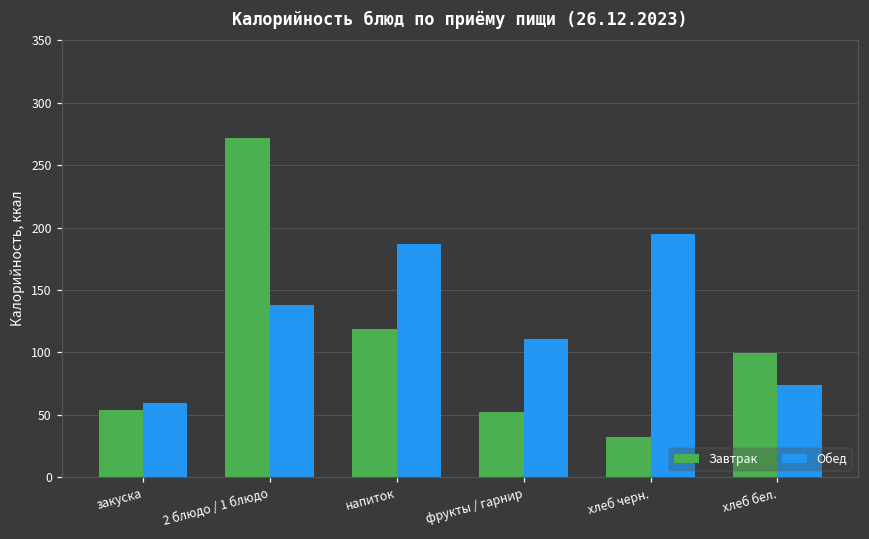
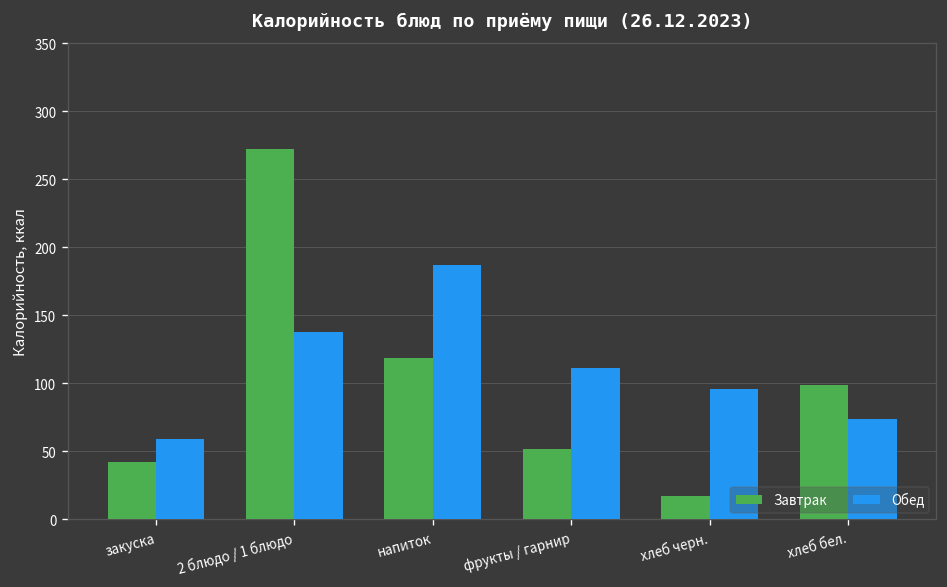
  {
    "Завтрак": {
-     "закуска": 54,
+     "закуска": 42,
      "2 блюдо / 1 блюдо": 272,
      "напиток": 119,
      "фрукты / гарнир": 52,
-     "хлеб черн.": 32,
+     "хлеб черн.": 17,
      "хлеб бел.": 99
    },
    "Обед": {
      "закуска": 59,
      "2 блюдо / 1 блюдо": 138,
      "напиток": 187,
      "фрукты / гарнир": 111,
-     "хлеб черн.": 195,
+     "хлеб черн.": 96,
      "хлеб бел.": 74
    }
  }
